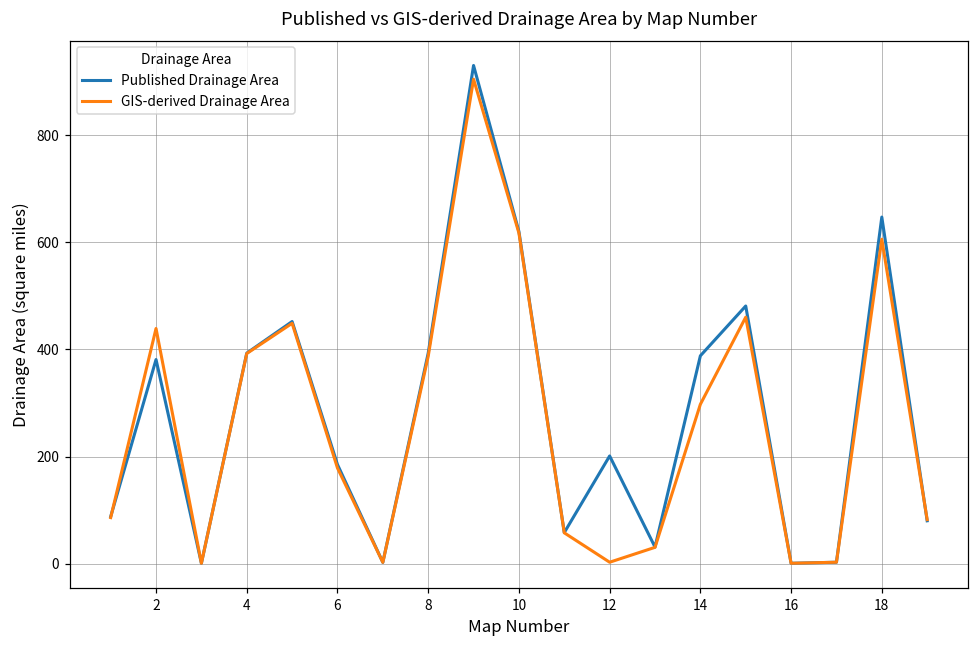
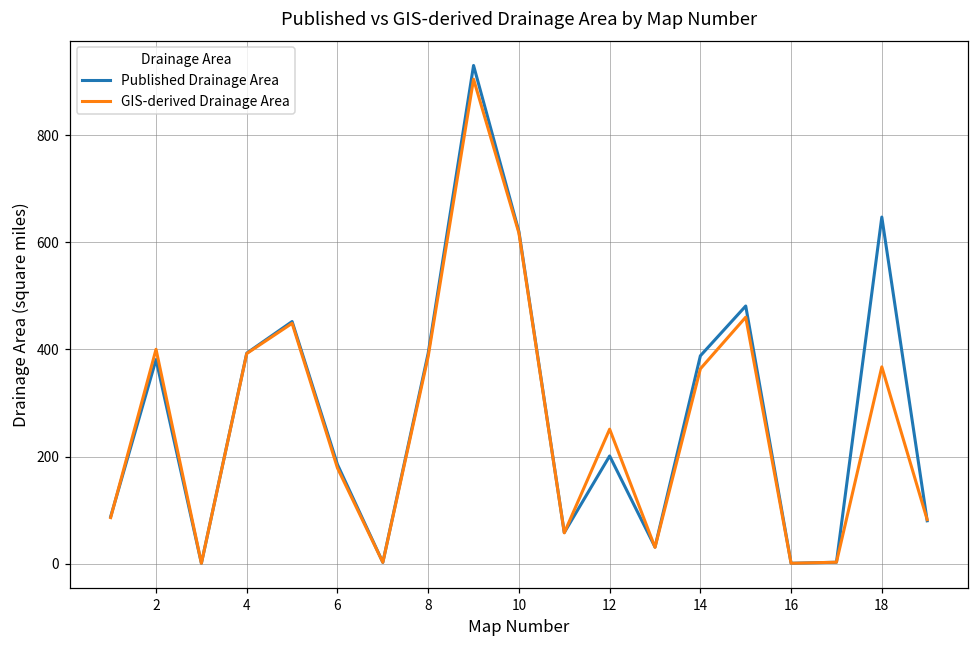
  {
    "Published Drainage Area": {
      "2": 380,
      "6": 190,
      "8": 390,
      "12": 200,
      "14": 390,
      "18": 650
    },
    "GIS-derived Drainage Area": {
-     "2": 440,
+     "2": 400,
      "6": 180,
      "8": 390,
-     "12": 0,
-     "14": 300,
-     "18": 610
+     "12": 250,
+     "14": 360,
+     "18": 370
    }
  }
